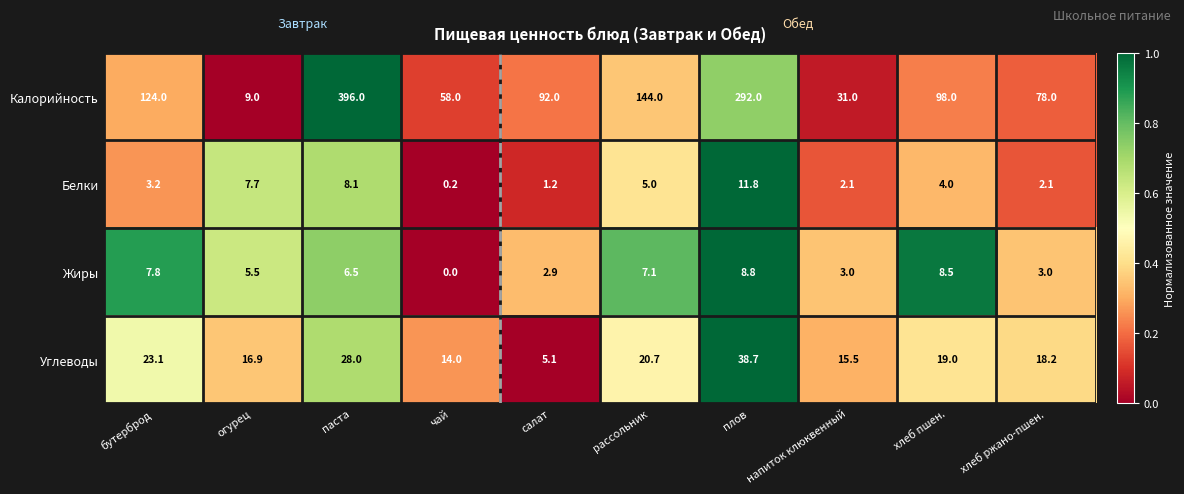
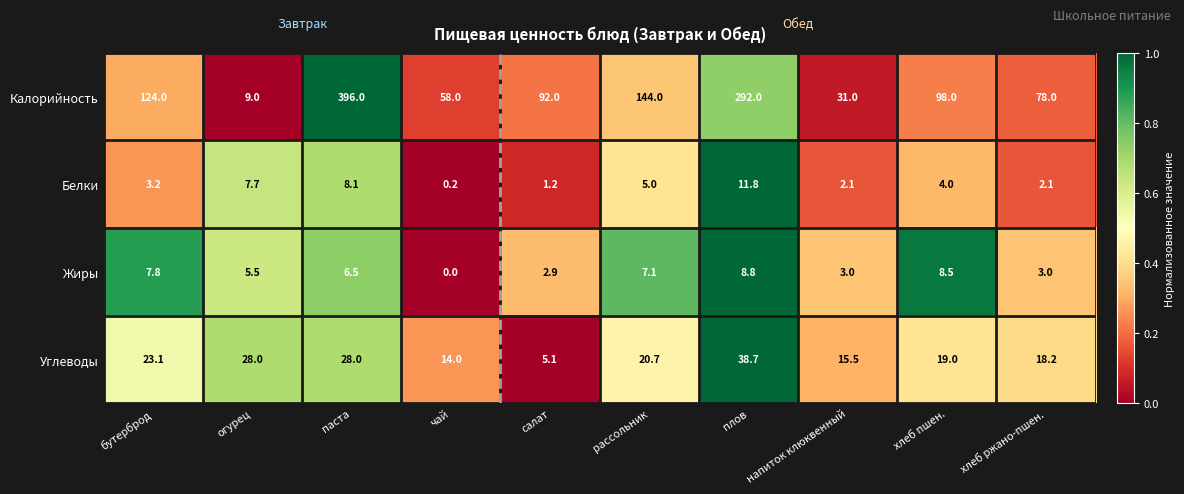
  {
    "Калорийность": {
      "бутерброд": 124.0,
      "огурец": 9.0,
      "паста": 396.0,
      "чай": 58.0,
      "салат": 92.0,
      "рассольник": 144.0,
      "плов": 292.0,
      "напиток клюквенный": 31.0,
      "хлеб пшен.": 98.0,
      "хлеб ржано-пшен.": 78.0
    },
    "Белки": {
      "бутерброд": 3.2,
      "огурец": 7.7,
      "паста": 8.1,
      "чай": 0.2,
      "салат": 1.2,
      "рассольник": 5.0,
      "плов": 11.8,
      "напиток клюквенный": 2.1,
      "хлеб пшен.": 4.0,
      "хлеб ржано-пшен.": 2.1
    },
    "Жиры": {
      "бутерброд": 7.8,
      "огурец": 5.5,
      "паста": 6.5,
      "чай": 0.0,
      "салат": 2.9,
      "рассольник": 7.1,
      "плов": 8.8,
      "напиток клюквенный": 3.0,
      "хлеб пшен.": 8.5,
      "хлеб ржано-пшен.": 3.0
    },
    "Углеводы": {
      "бутерброд": 23.1,
-     "огурец": 16.9,
+     "огурец": 28.0,
      "паста": 28.0,
      "чай": 14.0,
      "салат": 5.1,
      "рассольник": 20.7,
      "плов": 38.7,
      "напиток клюквенный": 15.5,
      "хлеб пшен.": 19.0,
      "хлеб ржано-пшен.": 18.2
    }
  }
